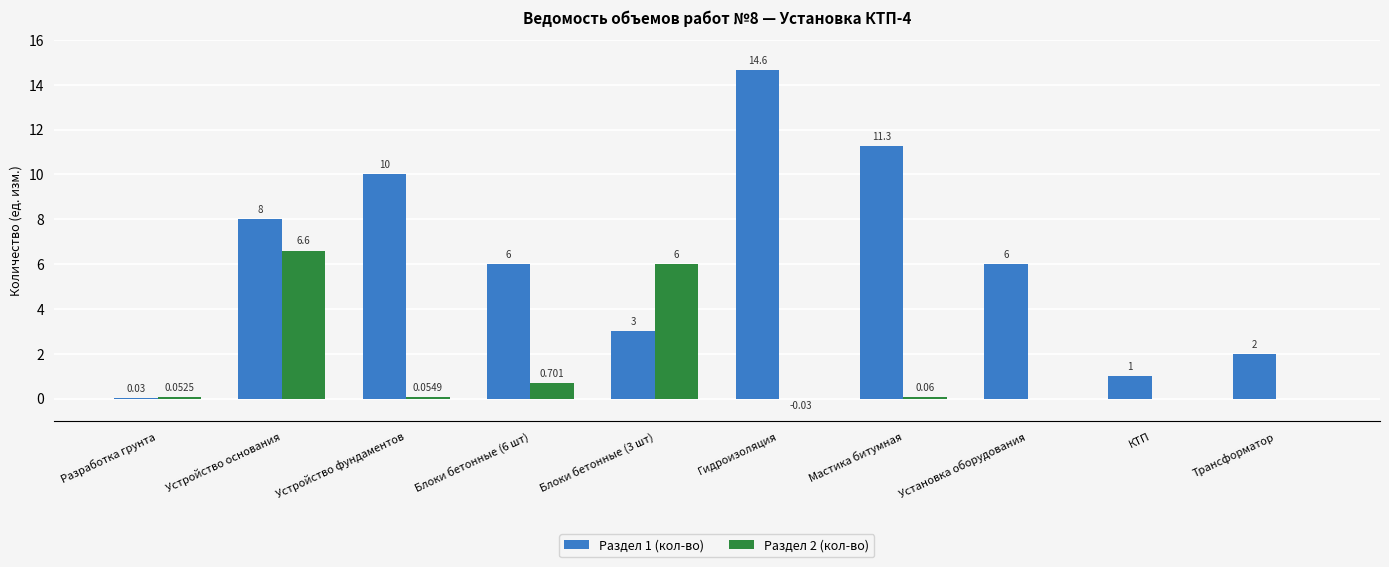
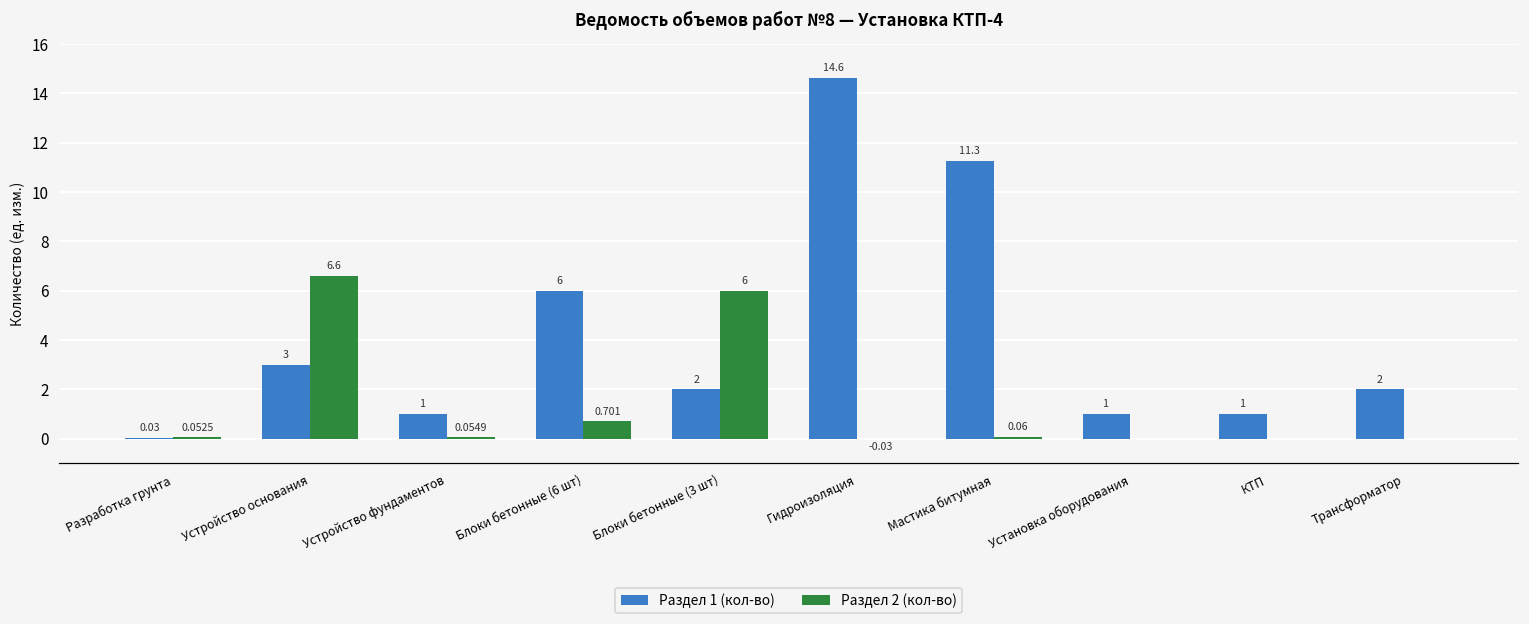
  {
    "Раздел 1 (кол-во)": {
      "Разработка грунта": 0.03,
-     "Устройство основания": 8,
-     "Устройство фундаментов": 10,
+     "Устройство основания": 3,
+     "Устройство фундаментов": 1,
      "Блоки бетонные (6 шт)": 6,
-     "Блоки бетонные (3 шт)": 3,
+     "Блоки бетонные (3 шт)": 2,
      "Гидроизоляция": 14.6,
      "Мастика битумная": 11.3,
-     "Установка оборудования": 6,
+     "Установка оборудования": 1,
      "КТП": 1,
      "Трансформатор": 2
    },
    "Раздел 2 (кол-во)": {
      "Разработка грунта": 0.0525,
      "Устройство основания": 6.6,
      "Устройство фундаментов": 0.0549,
      "Блоки бетонные (6 шт)": 0.701,
      "Блоки бетонные (3 шт)": 6,
      "Гидроизоляция": -0.03,
      "Мастика битумная": 0.06
    }
  }
